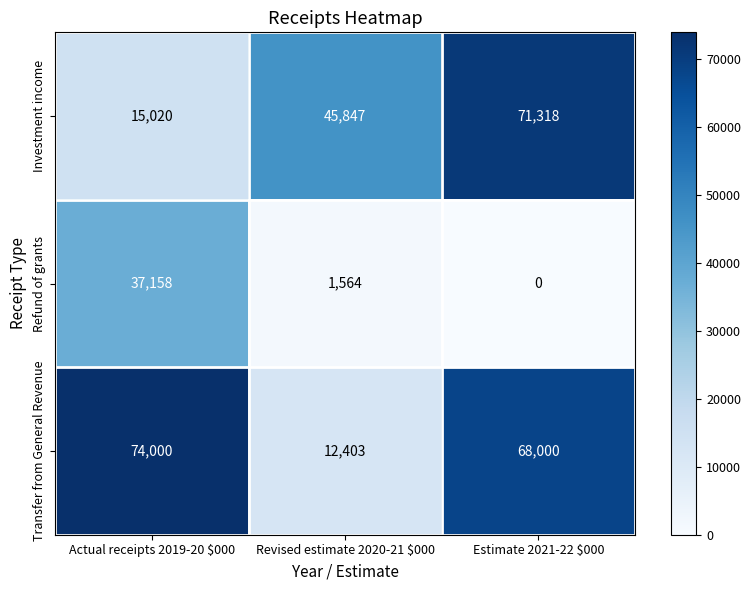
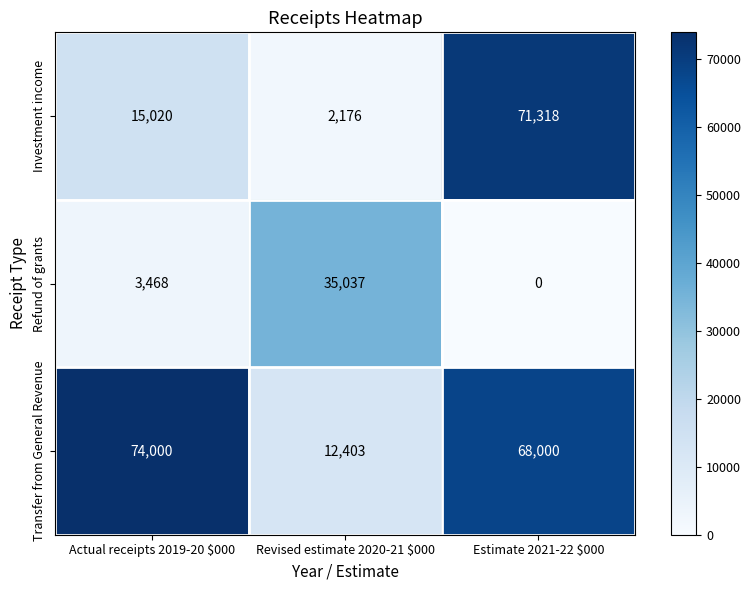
  {
    "Investment income": {
      "Actual receipts 2019-20 $000": "15,020",
-     "Revised estimate 2020-21 $000": "45,847",
+     "Revised estimate 2020-21 $000": "2,176",
      "Estimate 2021-22 $000": "71,318"
    },
    "Refund of grants": {
-     "Actual receipts 2019-20 $000": "37,158",
-     "Revised estimate 2020-21 $000": "1,564",
+     "Actual receipts 2019-20 $000": "3,468",
+     "Revised estimate 2020-21 $000": "35,037",
      "Estimate 2021-22 $000": "0"
    },
    "Transfer from General Revenue": {
      "Actual receipts 2019-20 $000": "74,000",
      "Revised estimate 2020-21 $000": "12,403",
      "Estimate 2021-22 $000": "68,000"
    }
  }
